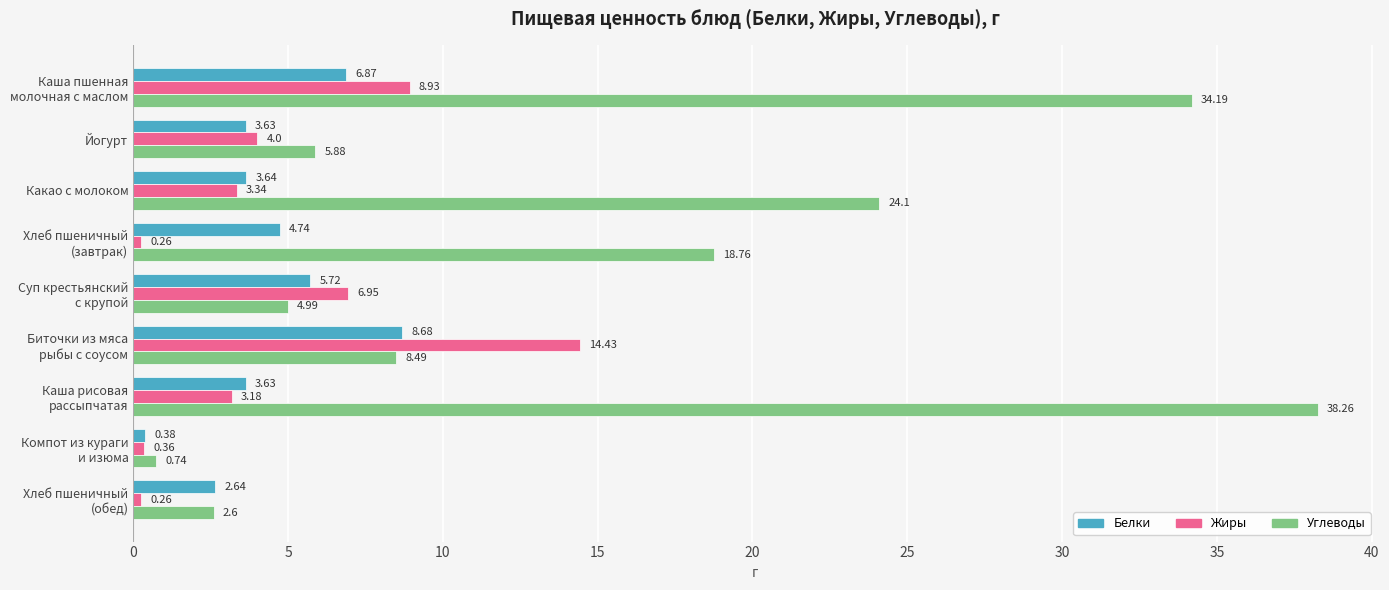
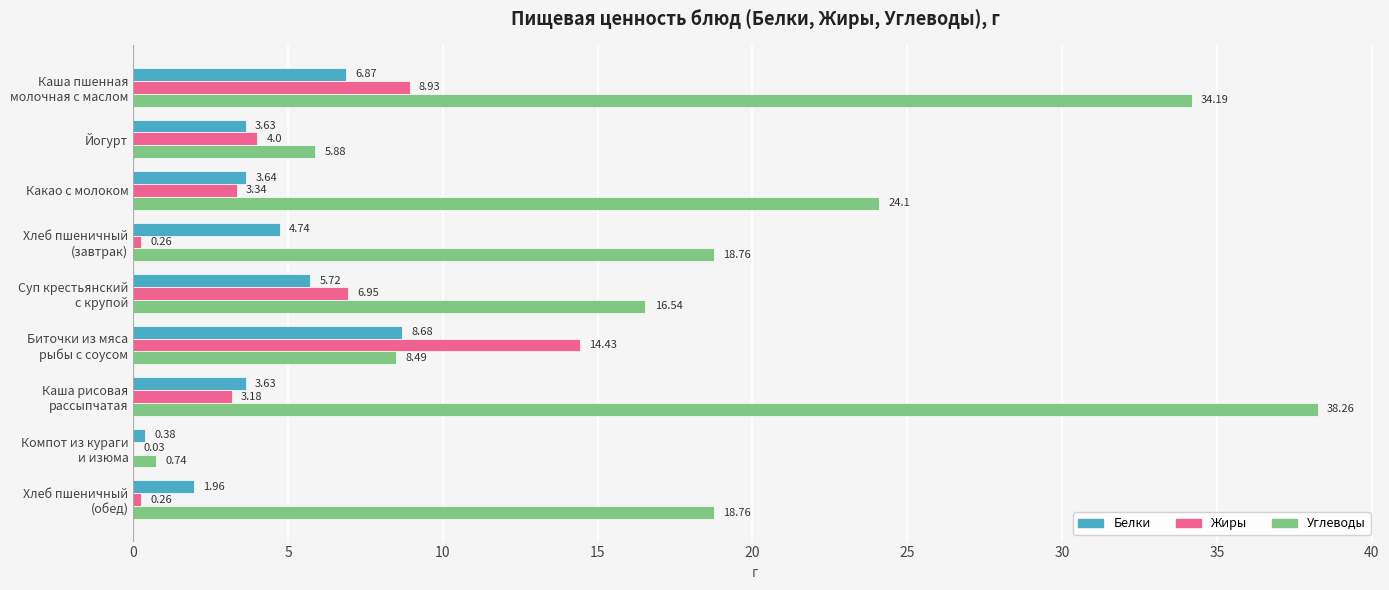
  {
    "Белки": {
      "Каша пшенная молочная с маслом": 6.87,
      "Йогурт": 3.63,
      "Какао с молоком": 3.64,
      "Хлеб пшеничный (завтрак)": 4.74,
      "Суп крестьянский с крупой": 5.72,
      "Биточки из мяса рыбы с соусом": 8.68,
      "Каша рисовая рассыпчатая": 3.63,
      "Компот из кураги и изюма": 0.38,
-     "Хлеб пшеничный (обед)": 2.64
+     "Хлеб пшеничный (обед)": 1.96
    },
    "Жиры": {
      "Каша пшенная молочная с маслом": 8.93,
      "Йогурт": 4.0,
      "Какао с молоком": 3.34,
      "Хлеб пшеничный (завтрак)": 0.26,
      "Суп крестьянский с крупой": 6.95,
      "Биточки из мяса рыбы с соусом": 14.43,
      "Каша рисовая рассыпчатая": 3.18,
-     "Компот из кураги и изюма": 0.36,
+     "Компот из кураги и изюма": 0.03,
      "Хлеб пшеничный (обед)": 0.26
    },
    "Углеводы": {
      "Каша пшенная молочная с маслом": 34.19,
      "Йогурт": 5.88,
      "Какао с молоком": 24.1,
      "Хлеб пшеничный (завтрак)": 18.76,
-     "Суп крестьянский с крупой": 4.99,
+     "Суп крестьянский с крупой": 16.54,
      "Биточки из мяса рыбы с соусом": 8.49,
      "Каша рисовая рассыпчатая": 38.26,
      "Компот из кураги и изюма": 0.74,
-     "Хлеб пшеничный (обед)": 2.6
+     "Хлеб пшеничный (обед)": 18.76
    }
  }
